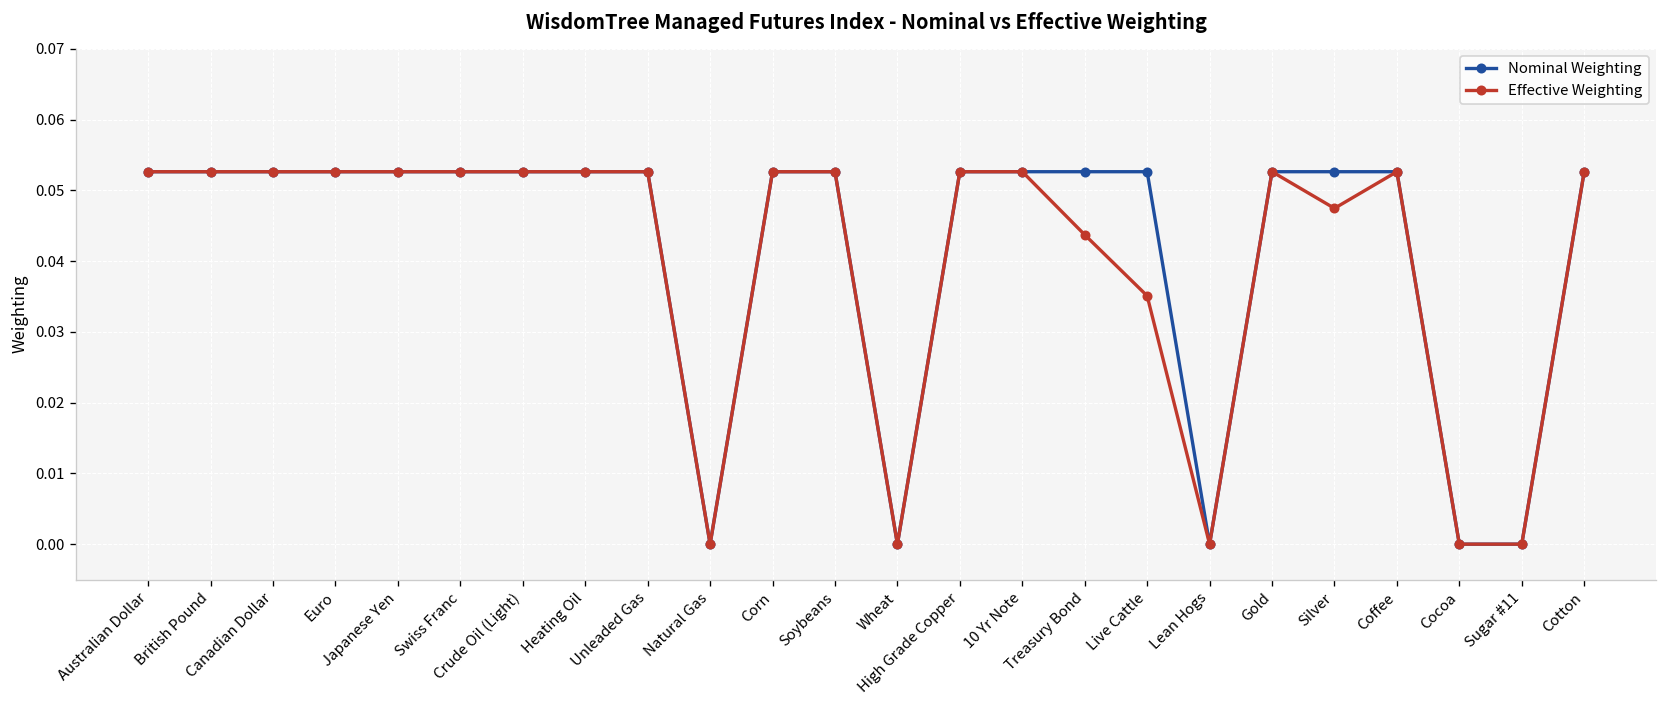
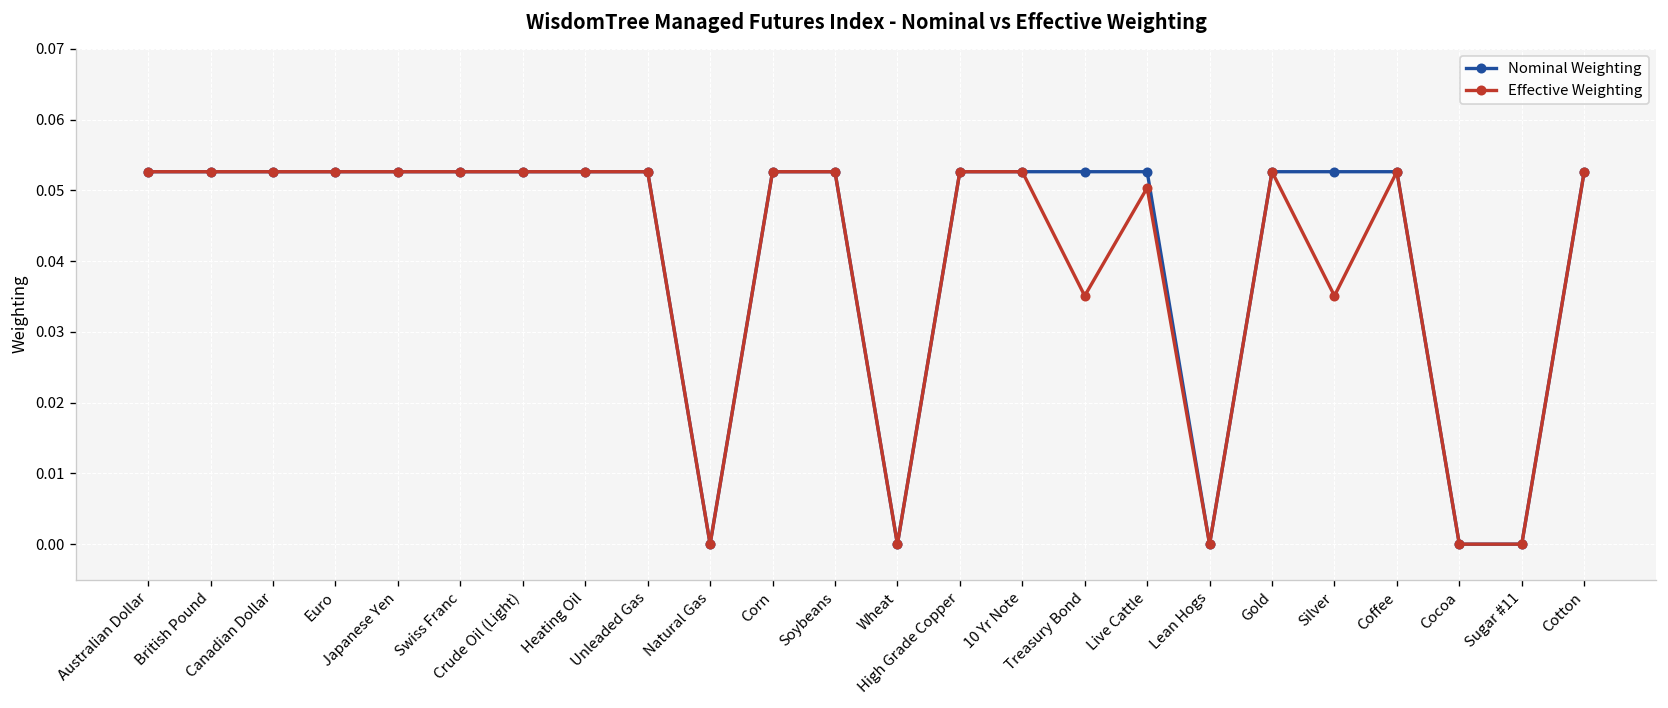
  {
    "Nominal Weighting": {
      "Treasury Bond": 0.053,
      "Live Cattle": 0.053,
      "Silver": 0.053
    },
    "Effective Weighting": {
-     "Treasury Bond": 0.044,
-     "Live Cattle": 0.035,
-     "Silver": 0.047
+     "Treasury Bond": 0.035,
+     "Live Cattle": 0.050,
+     "Silver": 0.035
    }
  }
